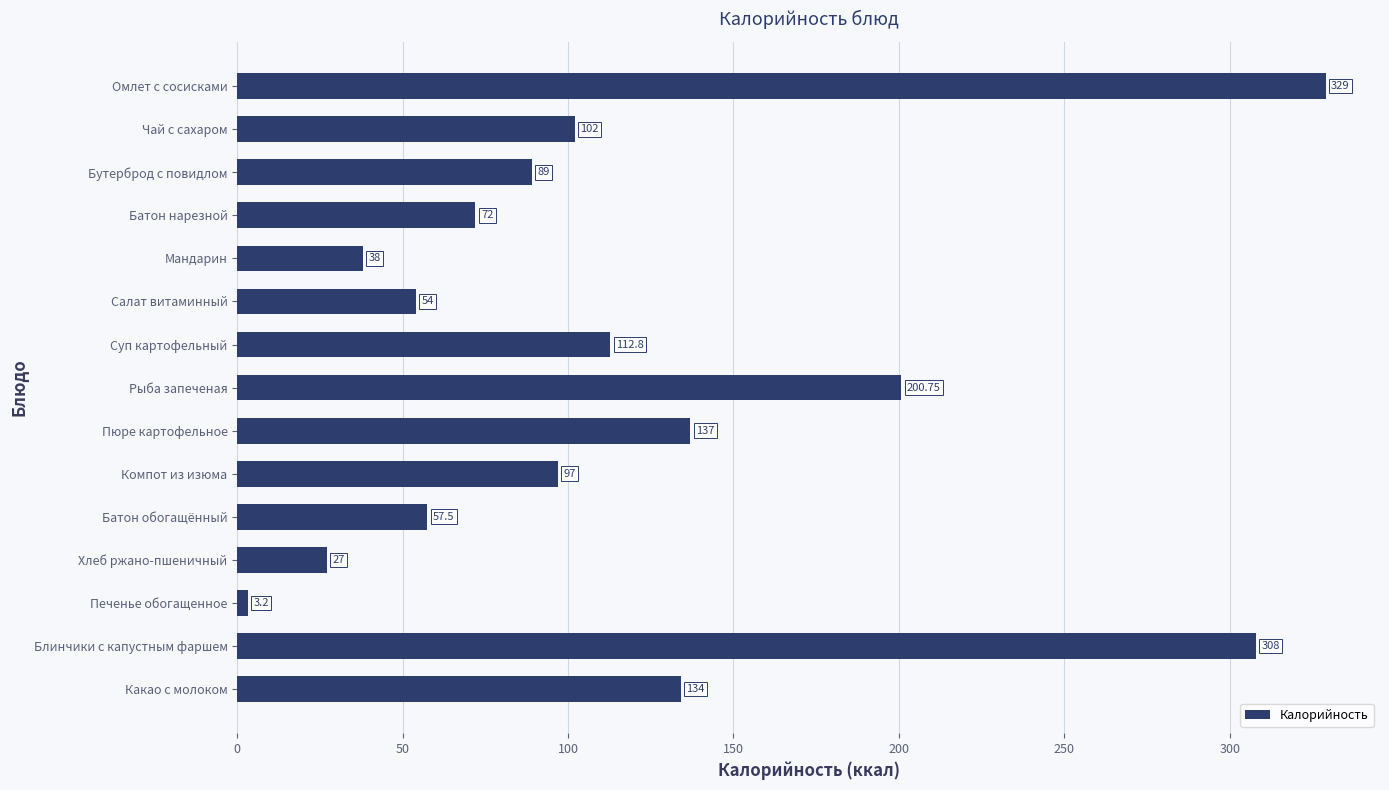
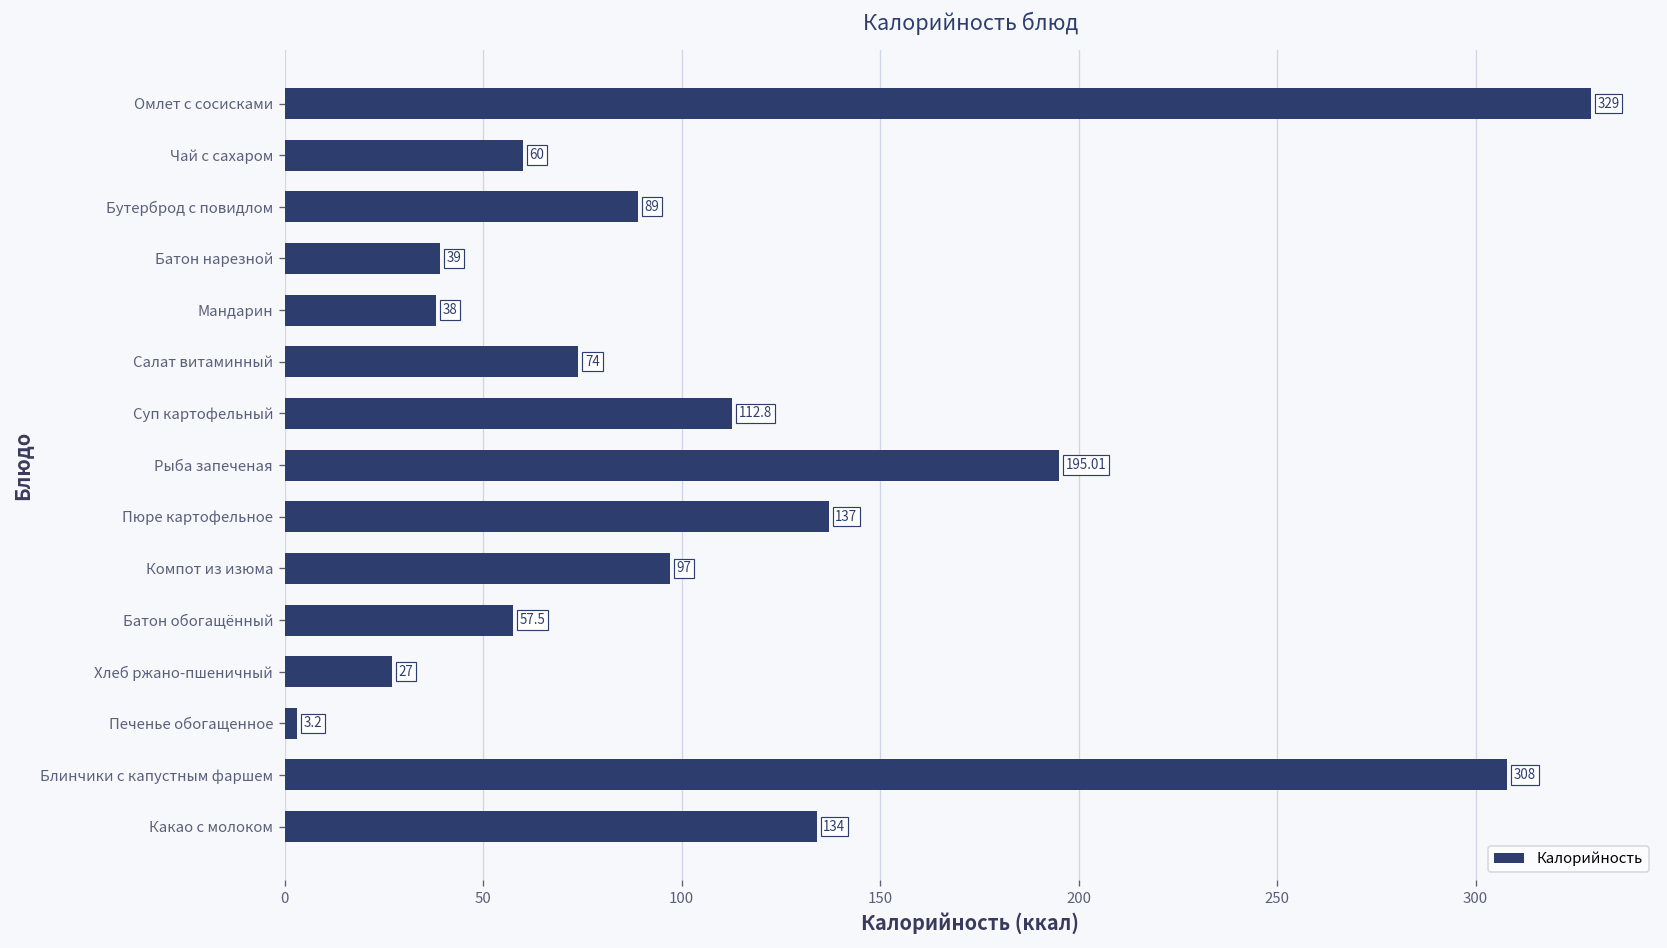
  {
-   "Чай с сахаром": 102,
-   "Батон нарезной": 72,
-   "Салат витаминный": 54,
-   "Рыба запеченая": 200.75
+   "Чай с сахаром": 60,
+   "Батон нарезной": 39,
+   "Салат витаминный": 74,
+   "Рыба запеченая": 195.01
  }
